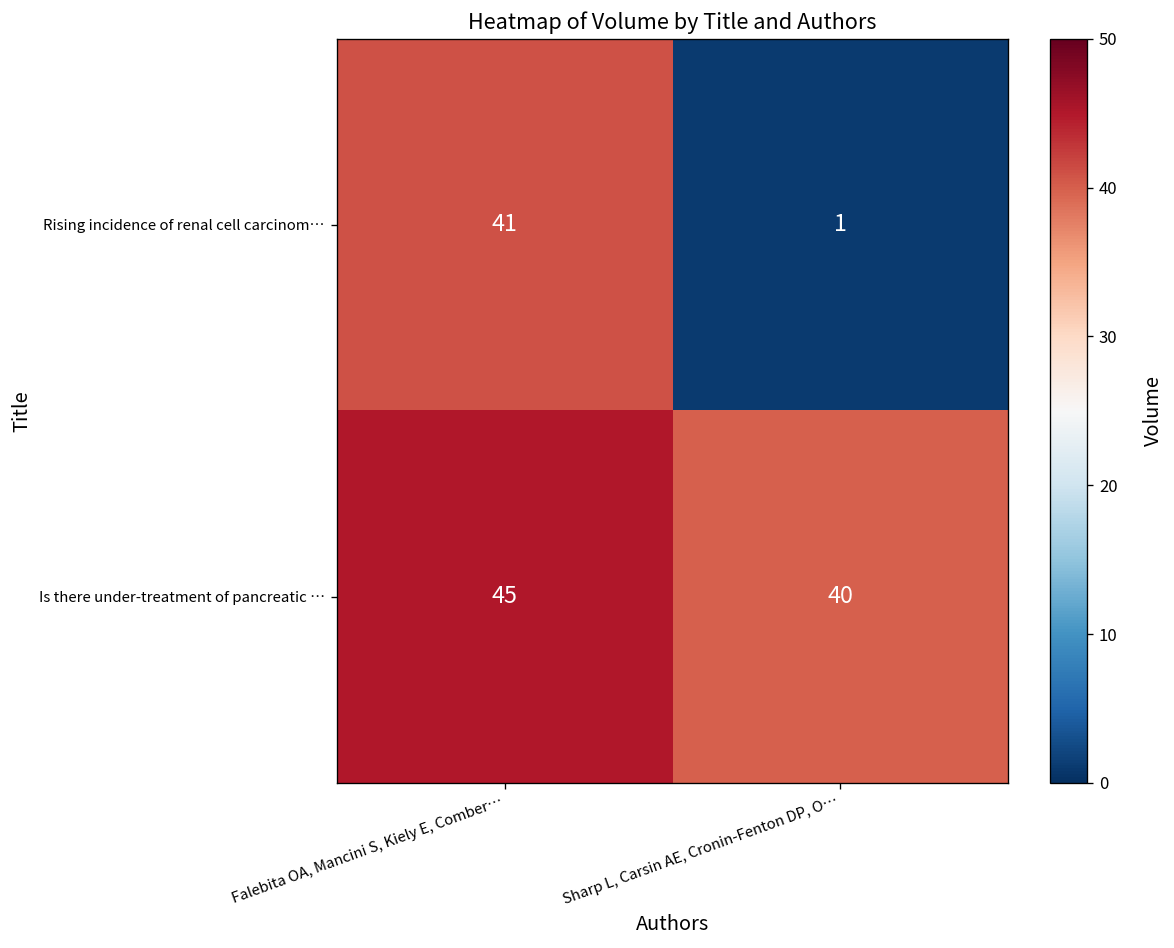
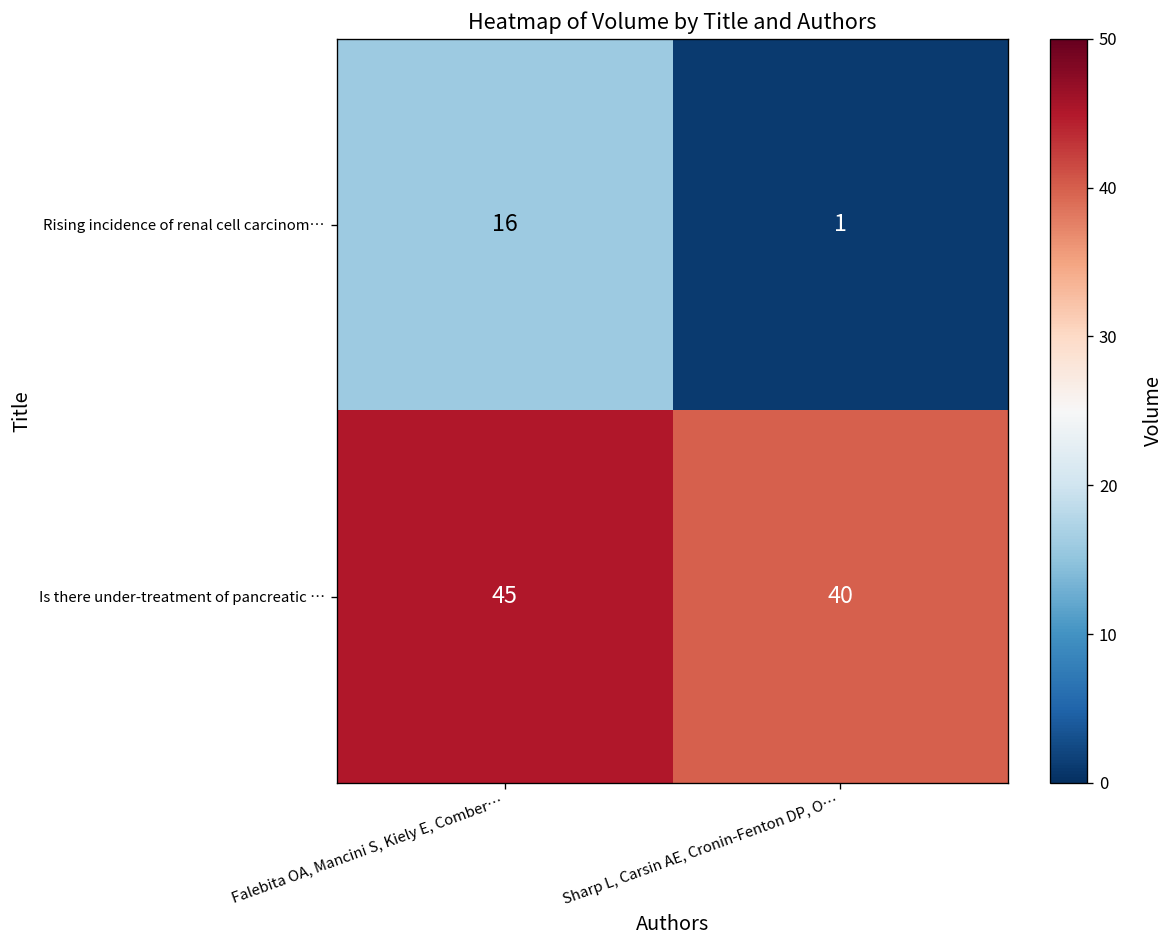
  {
    "Rising incidence of renal cell carcinom…": {
-     "Falebita OA, Mancini S, Kiely E, Comber…": 41,
+     "Falebita OA, Mancini S, Kiely E, Comber…": 16,
      "Sharp L, Carsin AE, Cronin-Fenton DP, O…": 1
    },
    "Is there under-treatment of pancreatic …": {
      "Falebita OA, Mancini S, Kiely E, Comber…": 45,
      "Sharp L, Carsin AE, Cronin-Fenton DP, O…": 40
    }
  }
